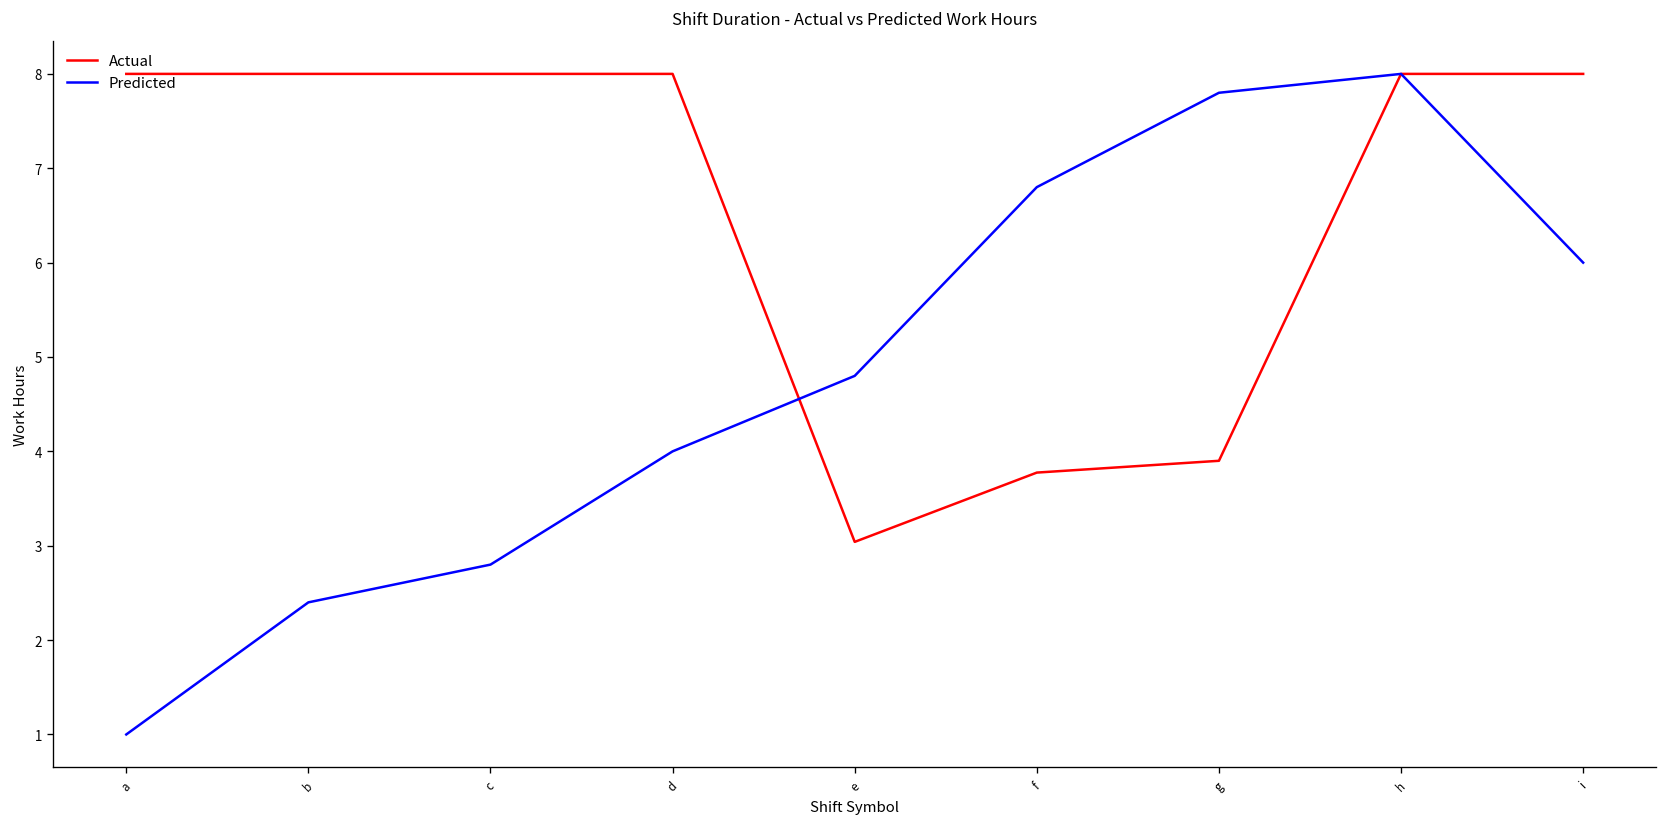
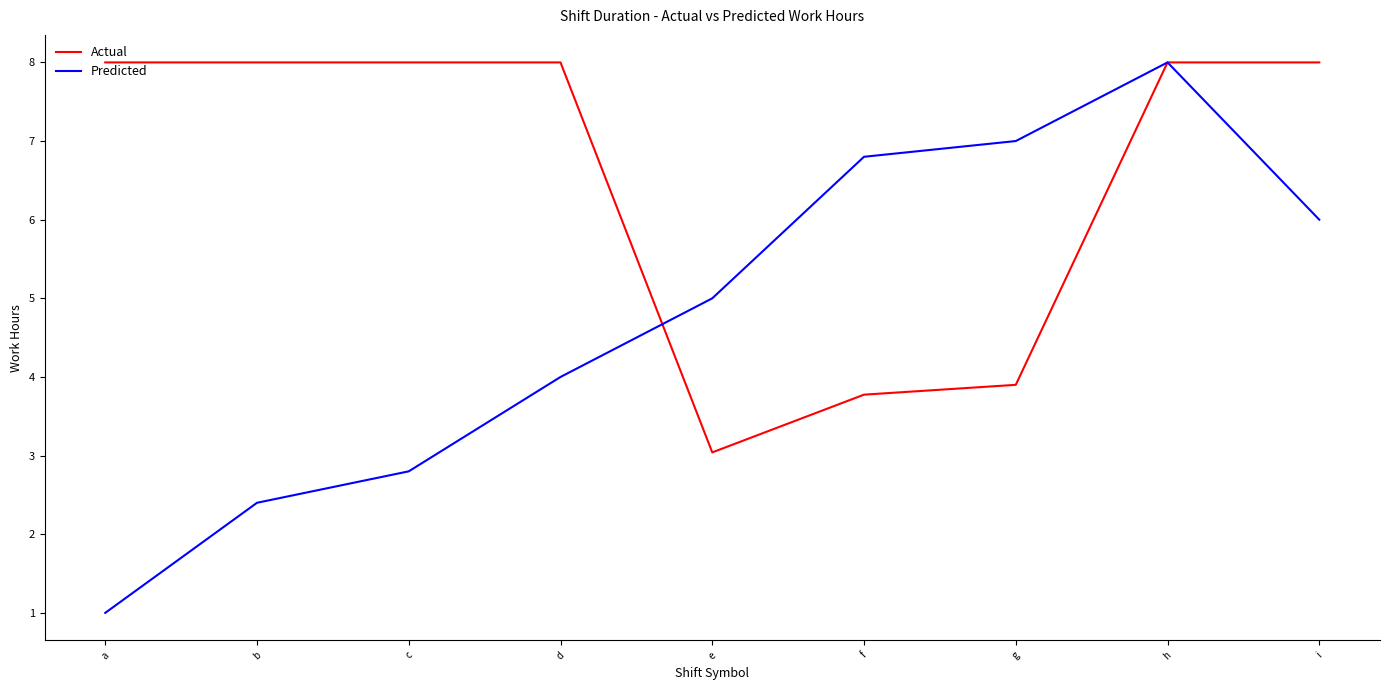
  {
    "Actual": {
      "a": 8.0,
      "b": 8.0,
      "c": 8.0,
      "d": 8.0,
      "e": 3.0,
      "f": 3.8,
      "g": 3.9,
      "i": 8.0
    },
    "Predicted": {
      "a": 1.0,
      "b": 2.4,
      "c": 2.8,
      "d": 4.0,
-     "e": 4.8,
+     "e": 5.0,
      "f": 6.8,
-     "g": 7.8,
+     "g": 7.0,
      "i": 6.0
    }
  }
